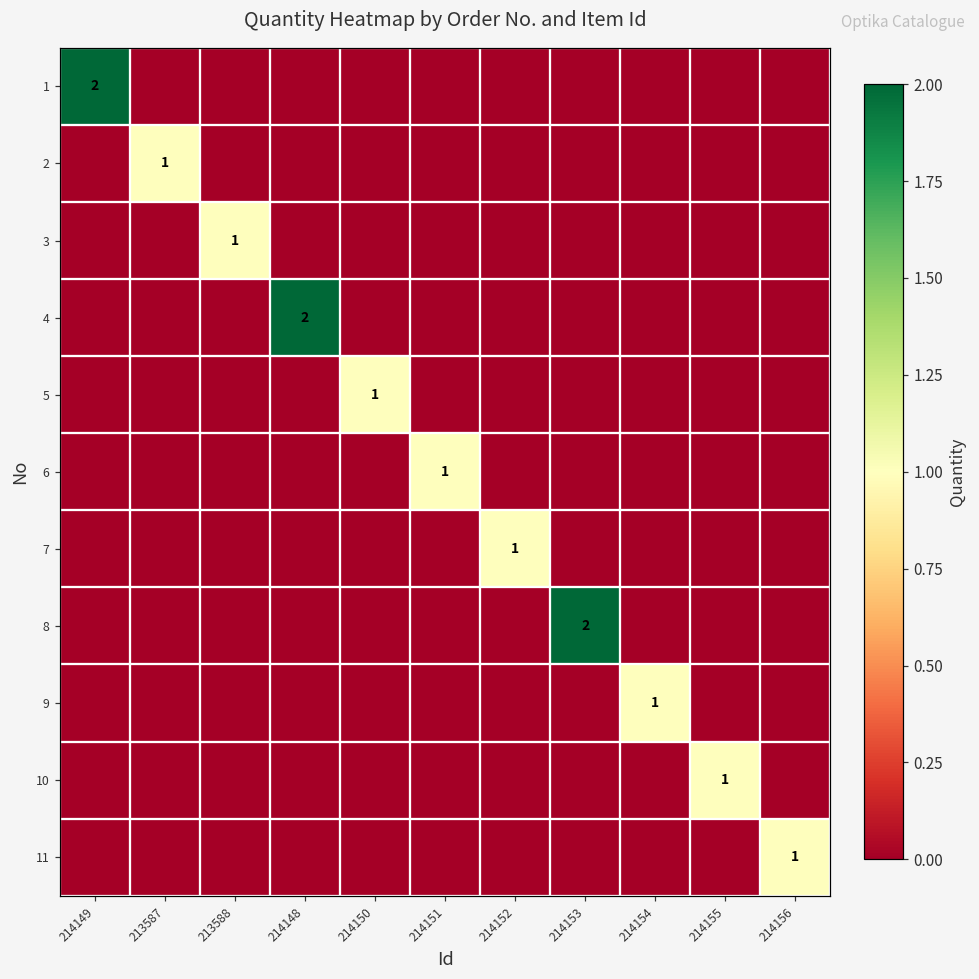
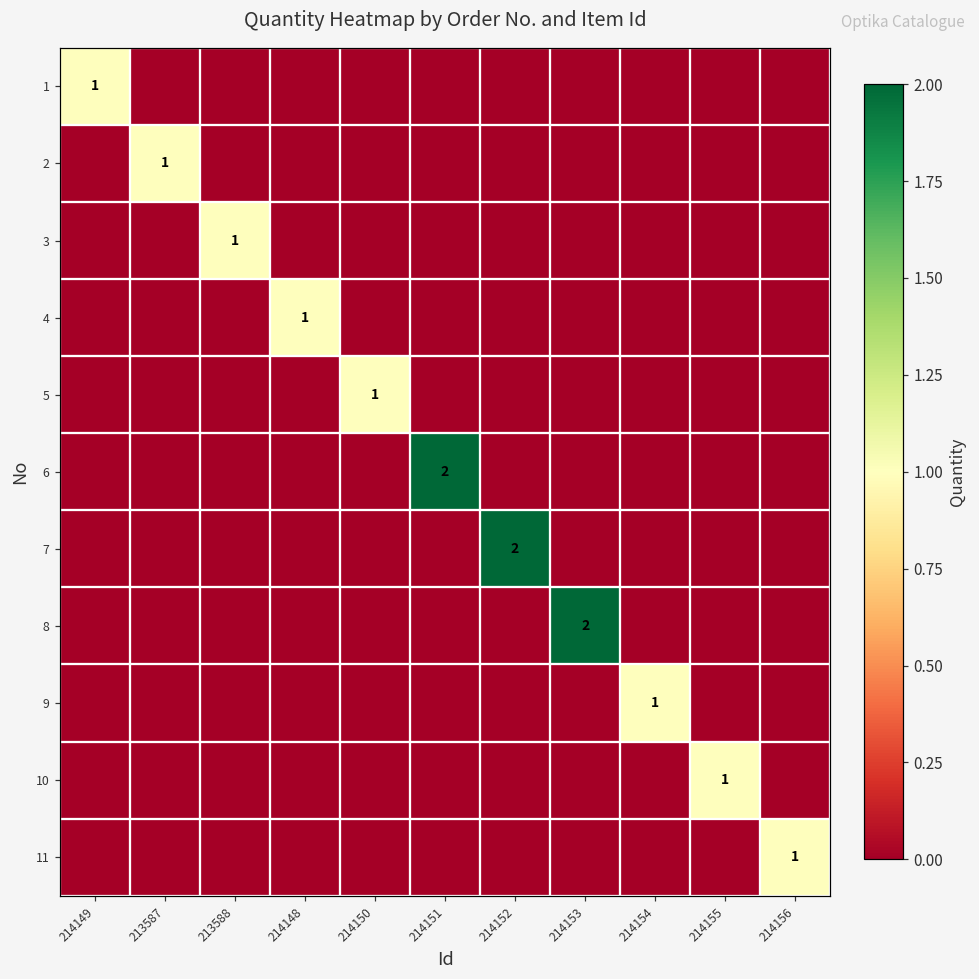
  {
    "1": {
-     "214149": 2
+     "214149": 1
    },
    "2": {
      "213587": 1
    },
    "3": {
      "213588": 1
    },
    "4": {
-     "214148": 2
+     "214148": 1
    },
    "5": {
      "214150": 1
    },
    "6": {
-     "214151": 1
+     "214151": 2
    },
    "7": {
-     "214152": 1
+     "214152": 2
    },
    "8": {
      "214153": 2
    },
    "9": {
      "214154": 1
    },
    "10": {
      "214155": 1
    },
    "11": {
      "214156": 1
    }
  }
